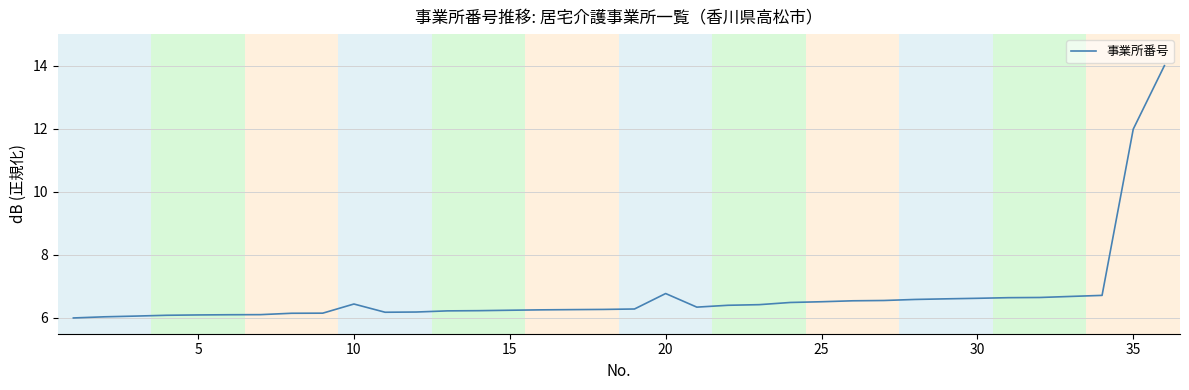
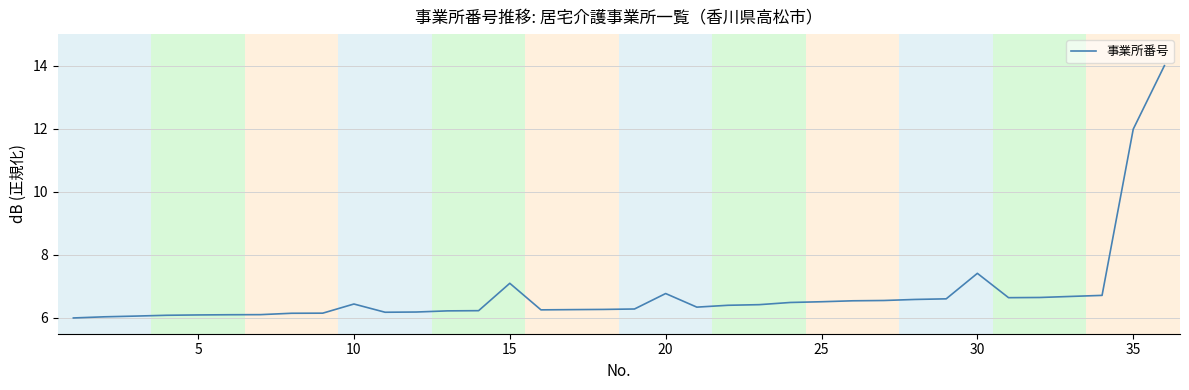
  {
    "5": 6.1,
    "10": 6.4,
-   "15": 6.2,
+   "15": 7.1,
    "20": 6.8,
    "25": 6.5,
-   "30": 6.6,
+   "30": 7.4,
    "35": 12.0
  }
